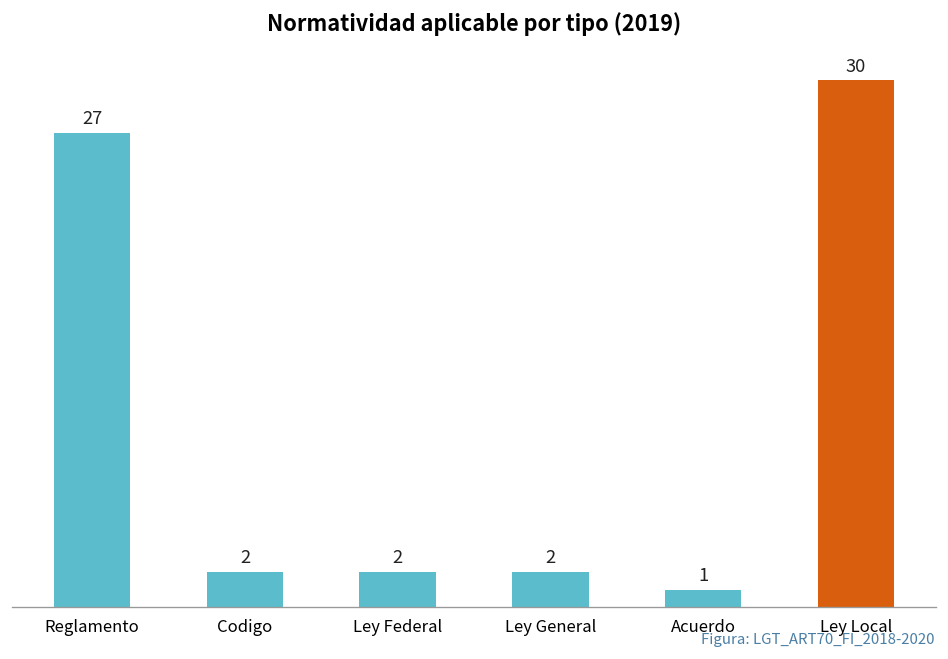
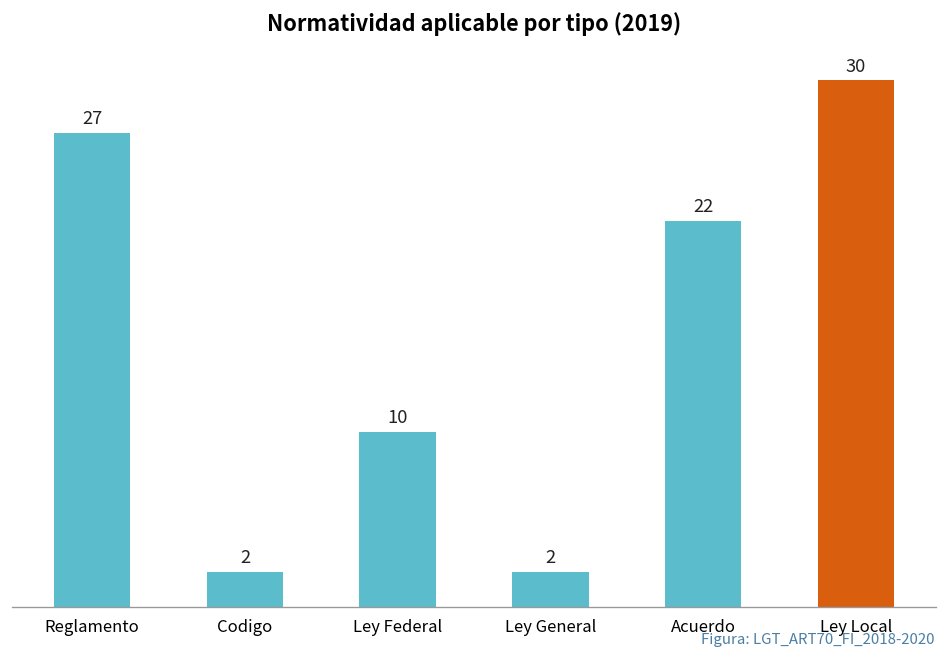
  {
    "Reglamento": 27,
    "Codigo": 2,
-   "Ley Federal": 2,
+   "Ley Federal": 10,
    "Ley General": 2,
-   "Acuerdo": 1,
+   "Acuerdo": 22,
    "Ley Local": 30
  }
